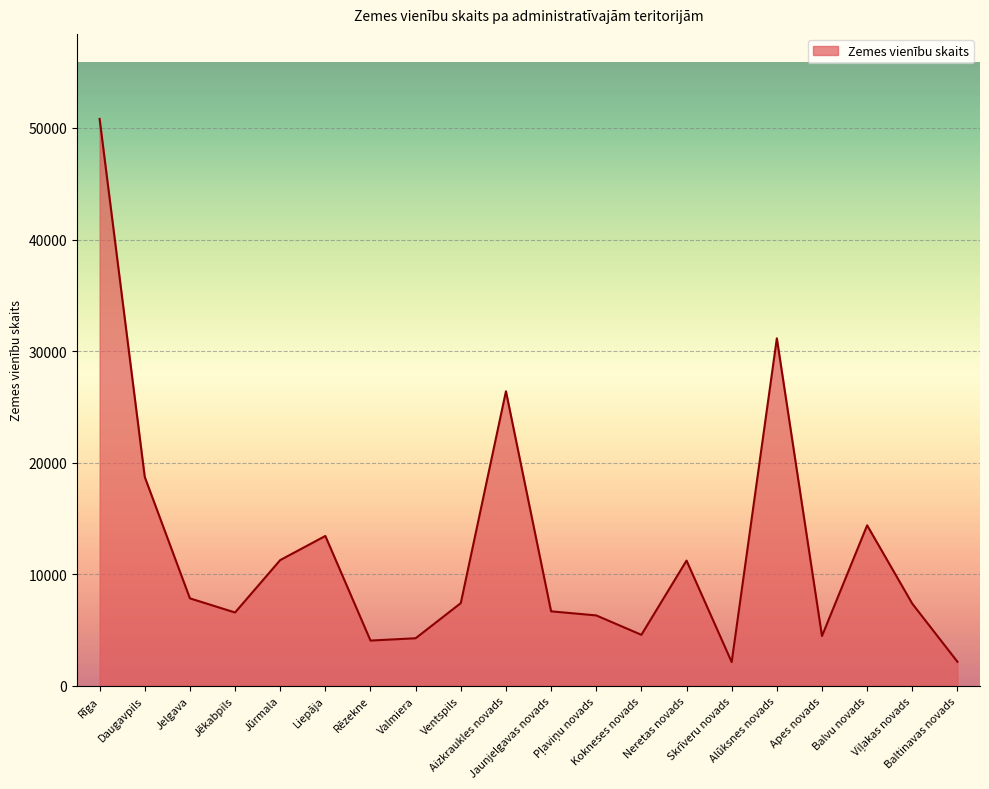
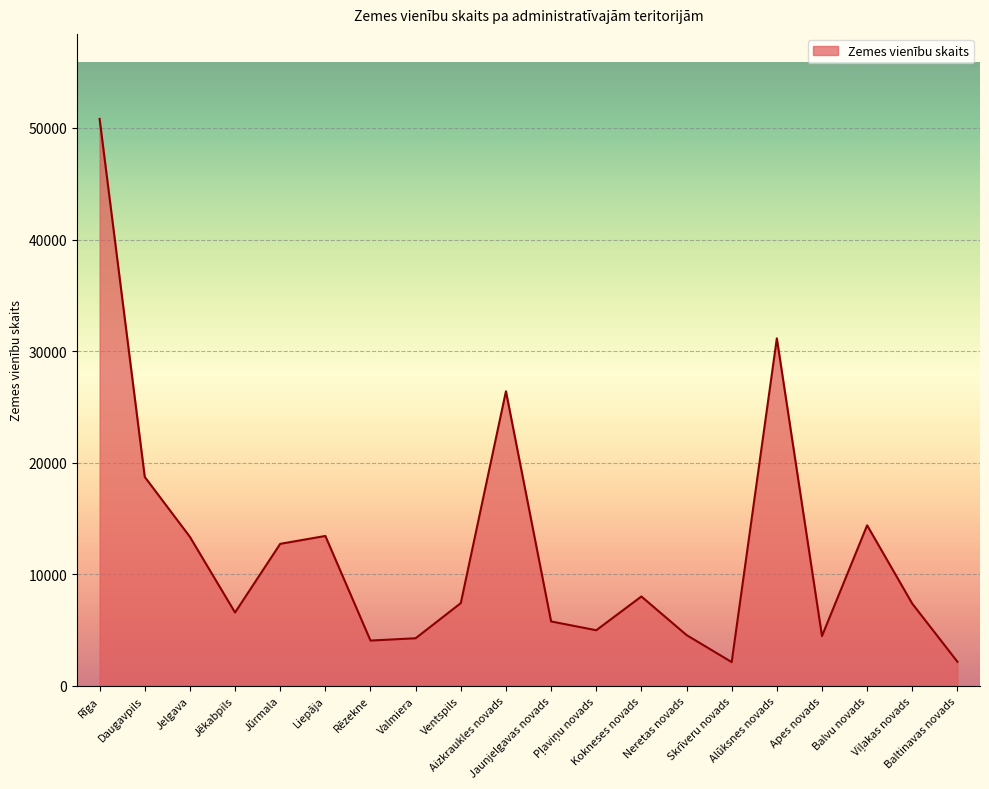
  {
    "Rīga": 50800,
    "Daugavpils": 18700,
-   "Jelgava": 7800,
+   "Jelgava": 13300,
    "Jēkabpils": 6600,
-   "Jūrmala": 11300,
+   "Jūrmala": 12700,
    "Liepāja": 13400,
    "Rēzekne": 4100,
    "Valmiera": 4300,
    "Ventspils": 7400,
    "Aizkraukles novads": 26400,
-   "Jaunjelgavas novads": 6700,
-   "Pļaviņu novads": 6300,
-   "Kokneses novads": 4600,
-   "Neretas novads": 11200,
+   "Jaunjelgavas novads": 5800,
+   "Pļaviņu novads": 5000,
+   "Kokneses novads": 8000,
+   "Neretas novads": 4500,
    "Skrīveru novads": 2100,
    "Alūksnes novads": 31100,
    "Apes novads": 4500,
    "Balvu novads": 14400,
    "Viļakas novads": 7400,
    "Baltinavas novads": 2200
  }
